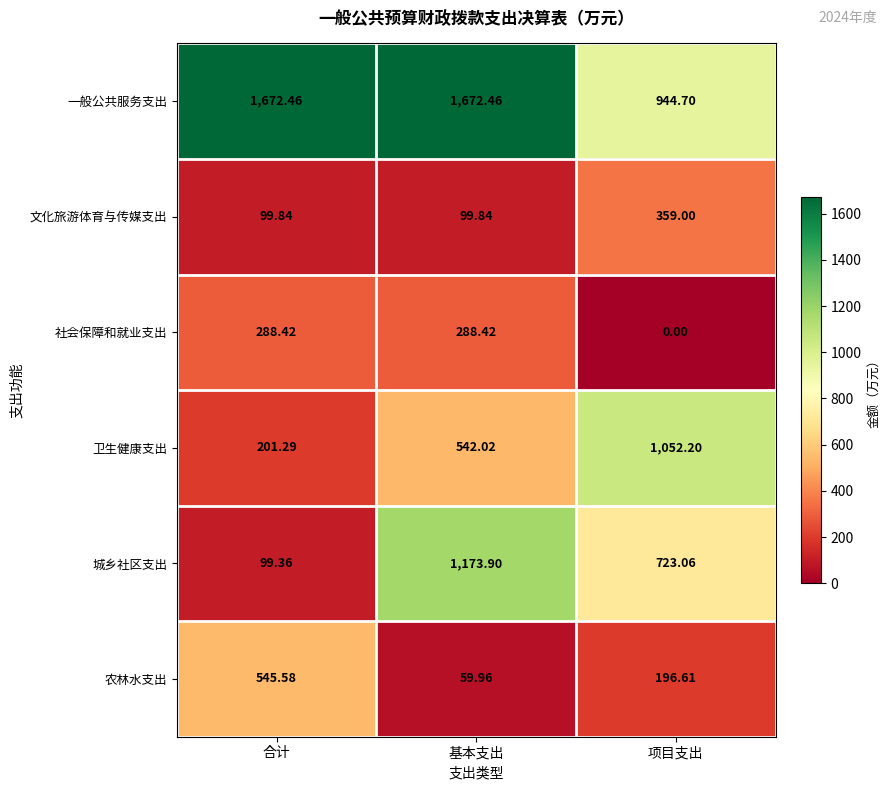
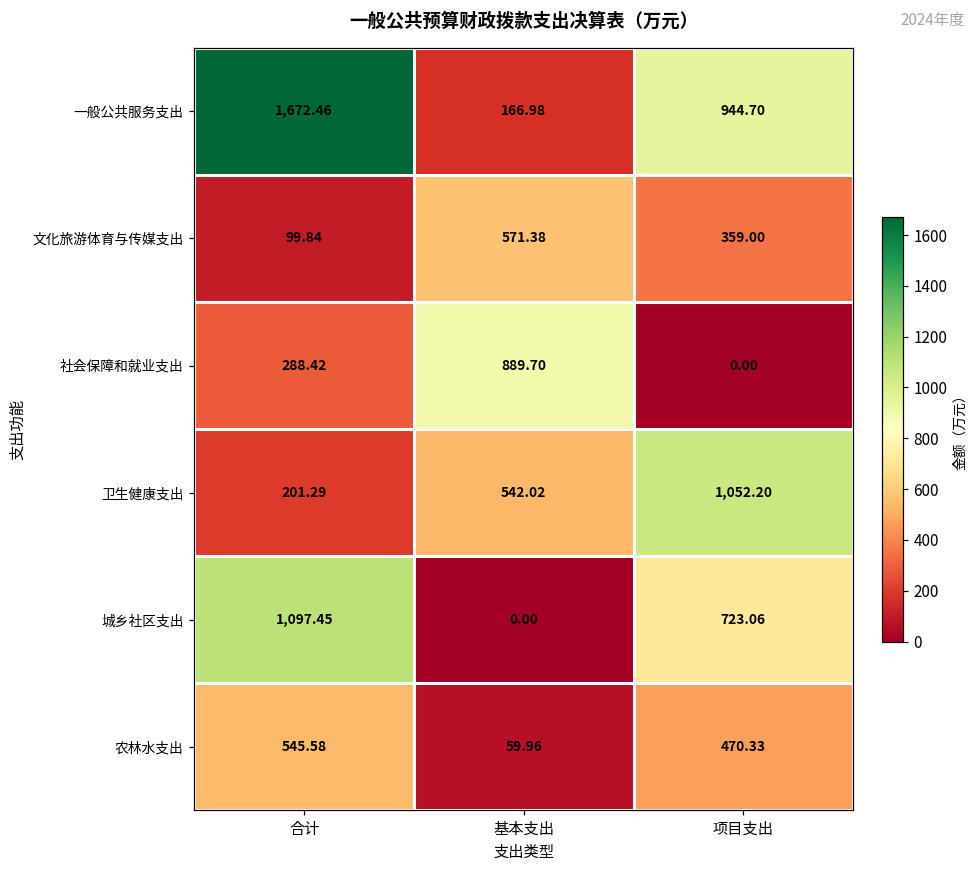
  {
    "一般公共服务支出": {
      "合计": "1,672.46",
-     "基本支出": "1,672.46",
+     "基本支出": "166.98",
      "项目支出": "944.70"
    },
    "文化旅游体育与传媒支出": {
      "合计": "99.84",
-     "基本支出": "99.84",
+     "基本支出": "571.38",
      "项目支出": "359.00"
    },
    "社会保障和就业支出": {
      "合计": "288.42",
-     "基本支出": "288.42",
+     "基本支出": "889.70",
      "项目支出": "0.00"
    },
    "卫生健康支出": {
      "合计": "201.29",
      "基本支出": "542.02",
      "项目支出": "1,052.20"
    },
    "城乡社区支出": {
-     "合计": "99.36",
-     "基本支出": "1,173.90",
+     "合计": "1,097.45",
+     "基本支出": "0.00",
      "项目支出": "723.06"
    },
    "农林水支出": {
      "合计": "545.58",
      "基本支出": "59.96",
-     "项目支出": "196.61"
+     "项目支出": "470.33"
    }
  }
